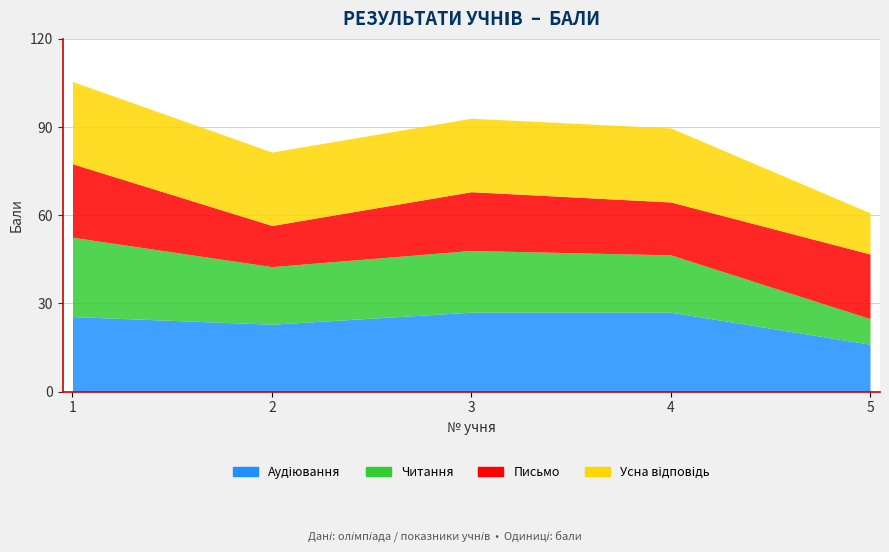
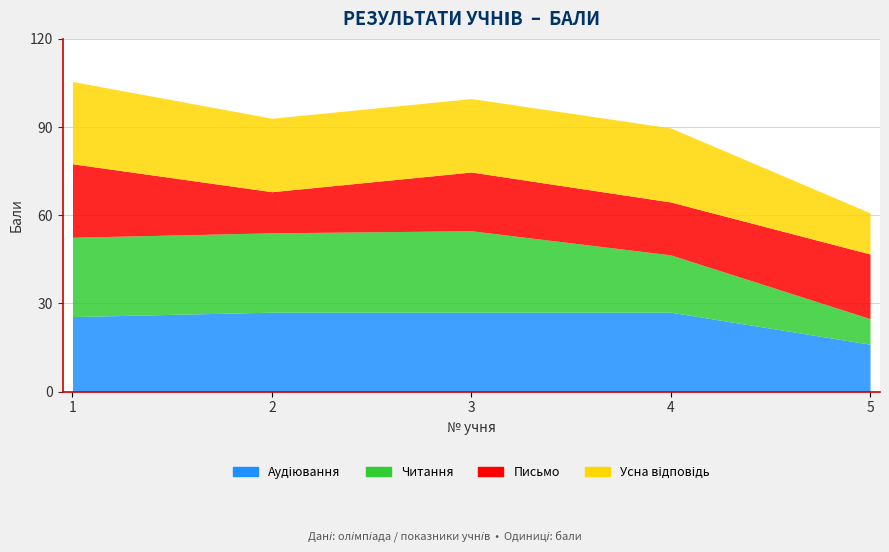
  {
    "Аудіювання": {
      "1": 26,
-     "2": 23,
+     "2": 27,
      "3": 27,
      "4": 27,
      "5": 16
    },
    "Читання": {
      "1": 27,
-     "2": 20,
-     "3": 21,
+     "2": 27,
+     "3": 28,
      "4": 20,
      "5": 9
    },
    "Письмо": {
      "1": 25,
      "2": 14,
      "3": 20,
      "4": 18,
      "5": 22
    },
    "Усна відповідь": {
      "1": 28,
      "2": 25,
      "3": 25,
      "4": 25,
      "5": 14
    }
  }
